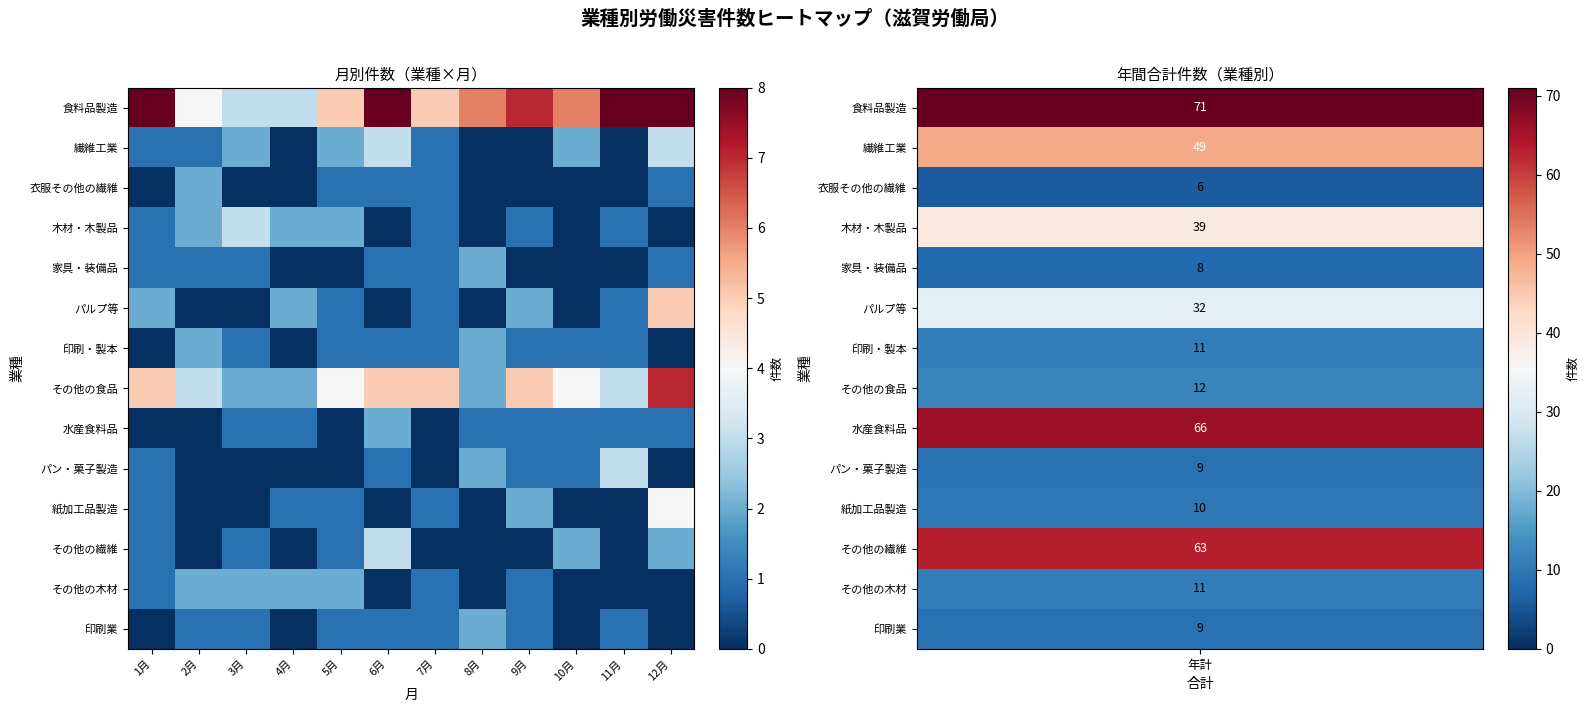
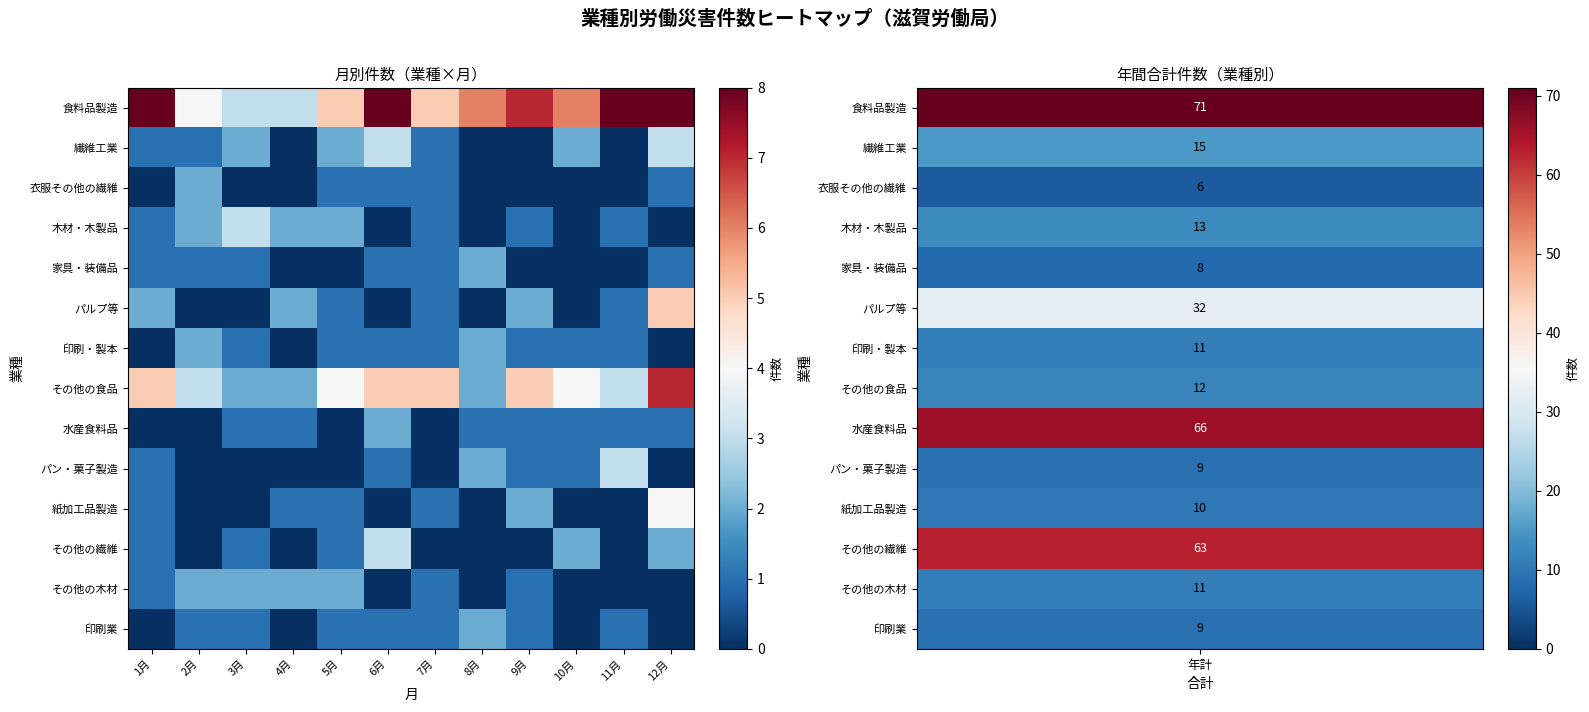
  {
    "年間合計件数（業種別）": {
      "食料品製造": {
        "年計": 71
      },
      "繊維工業": {
-       "年計": 49
+       "年計": 15
      },
      "衣服その他の繊維": {
        "年計": 6
      },
      "木材・木製品": {
-       "年計": 39
+       "年計": 13
      },
      "家具・装備品": {
        "年計": 8
      },
      "パルプ等": {
        "年計": 32
      },
      "印刷・製本": {
        "年計": 11
      },
      "その他の食品": {
        "年計": 12
      },
      "水産食料品": {
        "年計": 66
      },
      "パン・菓子製造": {
        "年計": 9
      },
      "紙加工品製造": {
        "年計": 10
      },
      "その他の繊維": {
        "年計": 63
      },
      "その他の木材": {
        "年計": 11
      },
      "印刷業": {
        "年計": 9
      }
    }
  }
